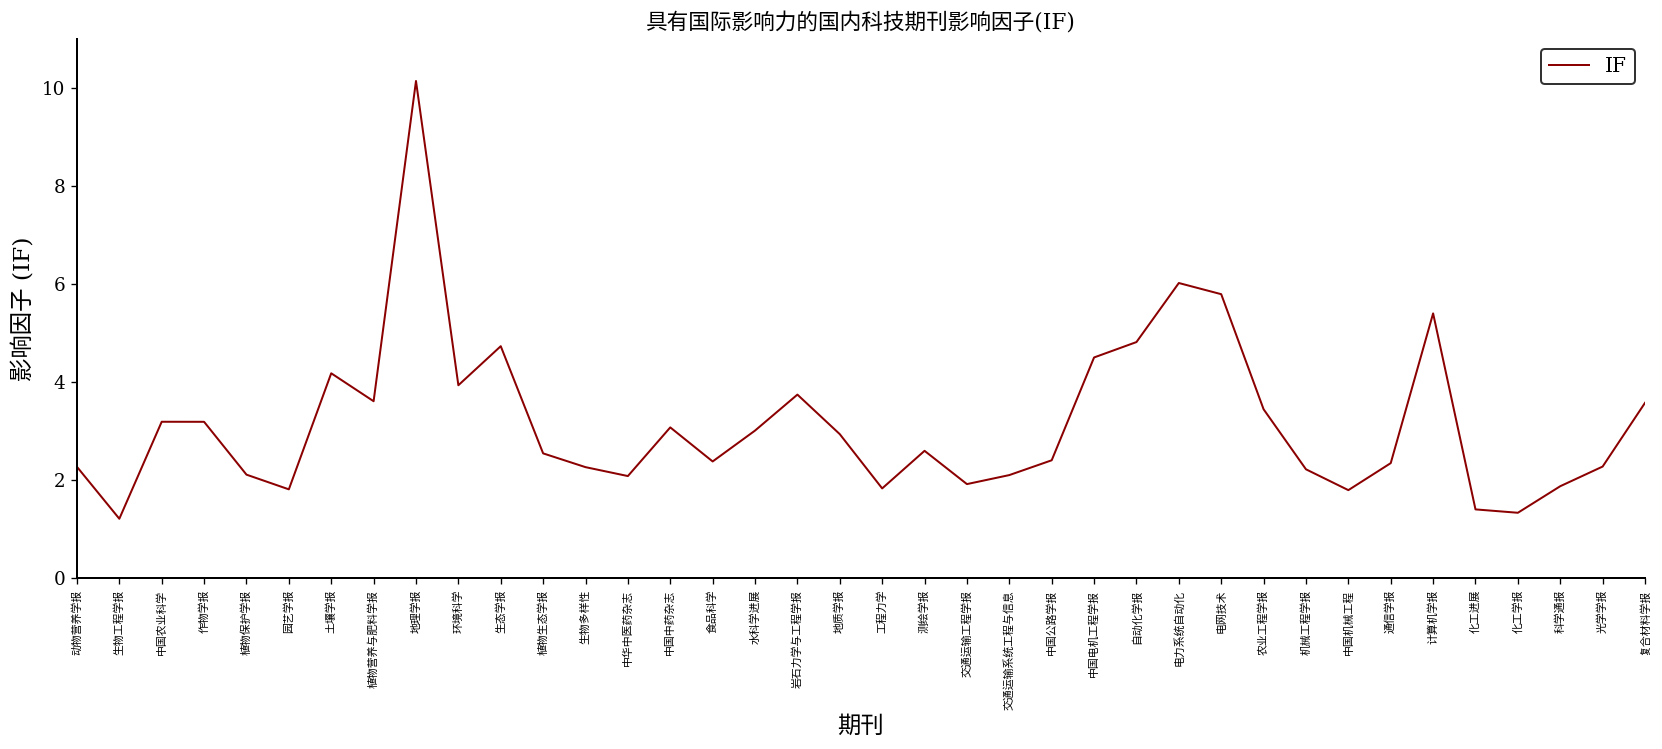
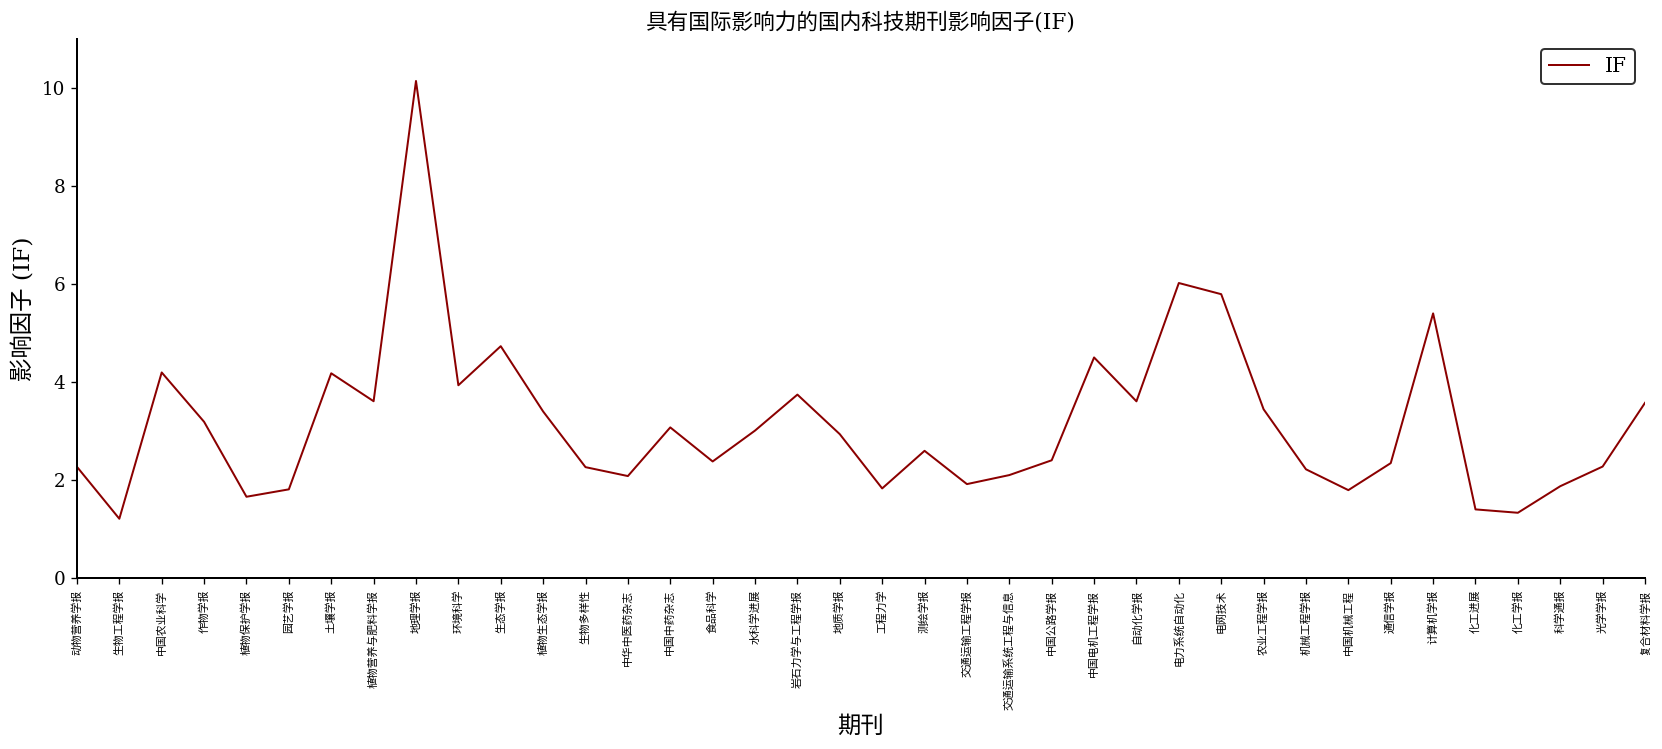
  {
    "动物营养学报": 2.3,
    "生物工程学报": 1.2,
-   "中国农业科学": 3.2,
+   "中国农业科学": 4.2,
    "作物学报": 3.2,
-   "植物保护学报": 2.1,
+   "植物保护学报": 1.7,
    "园艺学报": 1.8,
    "土壤学报": 4.2,
    "植物营养与肥料学报": 3.6,
    "地理学报": 10.1,
    "环境科学": 3.9,
    "生态学报": 4.7,
-   "植物生态学报": 2.5,
+   "植物生态学报": 3.4,
    "生物多样性": 2.3,
    "中华中医药杂志": 2.1,
    "中国中药杂志": 3.1,
    "食品科学": 2.4,
    "水科学进展": 3.0,
    "岩石力学与工程学报": 3.7,
    "地质学报": 2.9,
    "工程力学": 1.8,
    "测绘学报": 2.6,
    "交通运输工程学报": 1.9,
    "交通运输系统工程与信息": 2.1,
    "中国公路学报": 2.4,
    "中国电机工程学报": 4.5,
-   "自动化学报": 4.8,
+   "自动化学报": 3.6,
    "电力系统自动化": 6.0,
    "电网技术": 5.8,
    "农业工程学报": 3.4,
    "机械工程学报": 2.2,
    "中国机械工程": 1.8,
    "通信学报": 2.3,
    "计算机学报": 5.4,
    "化工进展": 1.4,
    "化工学报": 1.3,
    "科学通报": 1.9,
    "光学学报": 2.3,
    "复合材料学报": 3.6
  }
